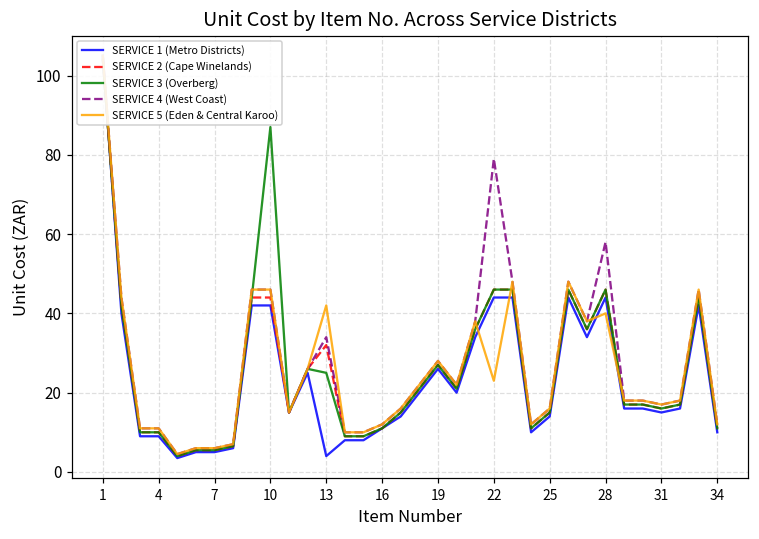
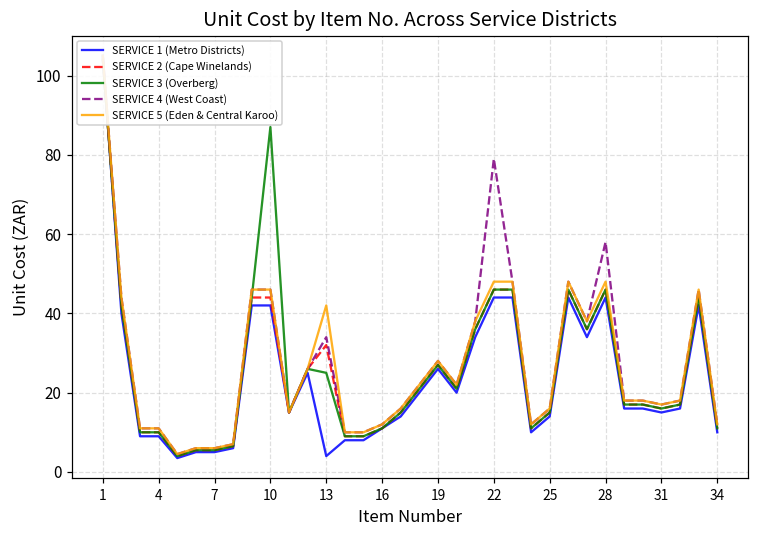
  {
    "SERVICE 1 (Metro Districts)": {
      "4": 9,
      "10": 42,
      "13": 4,
      "19": 26,
      "22": 44,
      "25": 14,
      "28": 44,
      "31": 15,
      "34": 10
    },
    "SERVICE 2 (Cape Winelands)": {
      "10": 44,
      "13": 32
    },
    "SERVICE 3 (Overberg)": {
      "13": 25
    },
    "SERVICE 4 (West Coast)": {
      "13": 34,
      "22": 79,
      "28": 58
    },
    "SERVICE 5 (Eden & Central Karoo)": {
      "13": 42,
-     "22": 23,
-     "28": 40
+     "22": 48,
+     "28": 48
    }
  }
